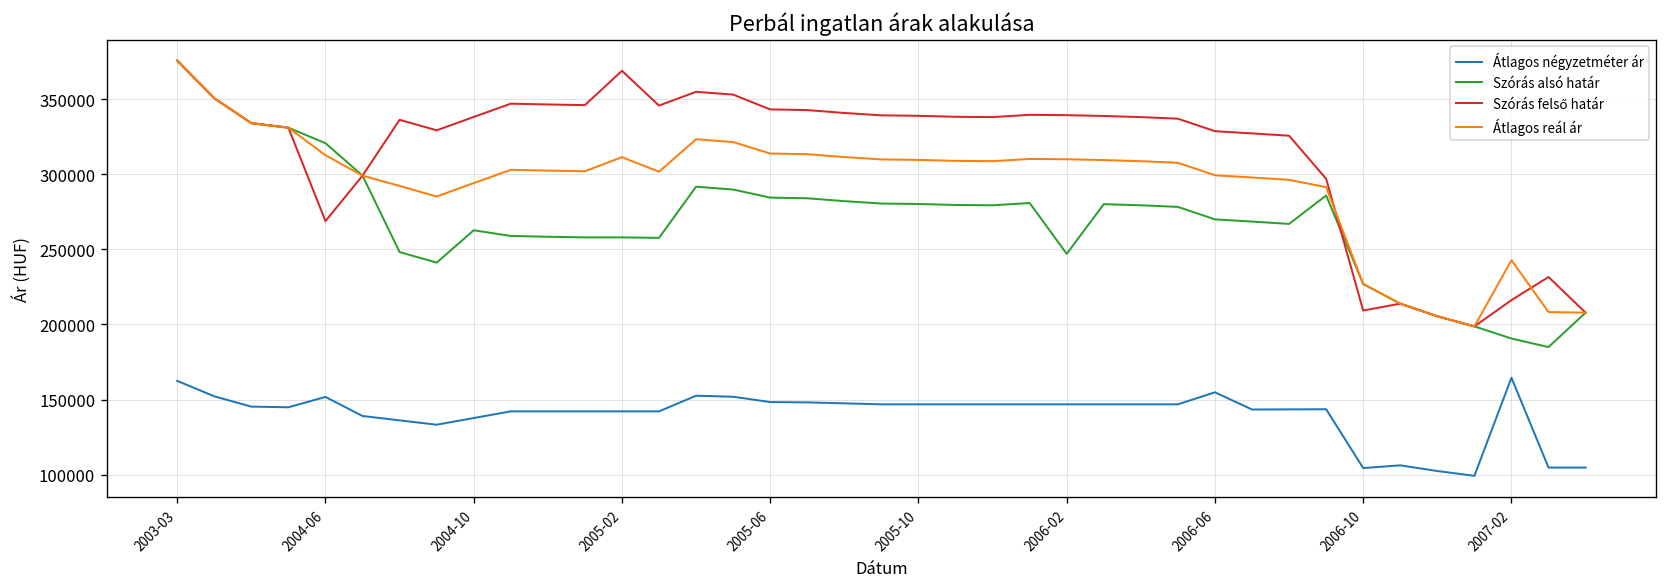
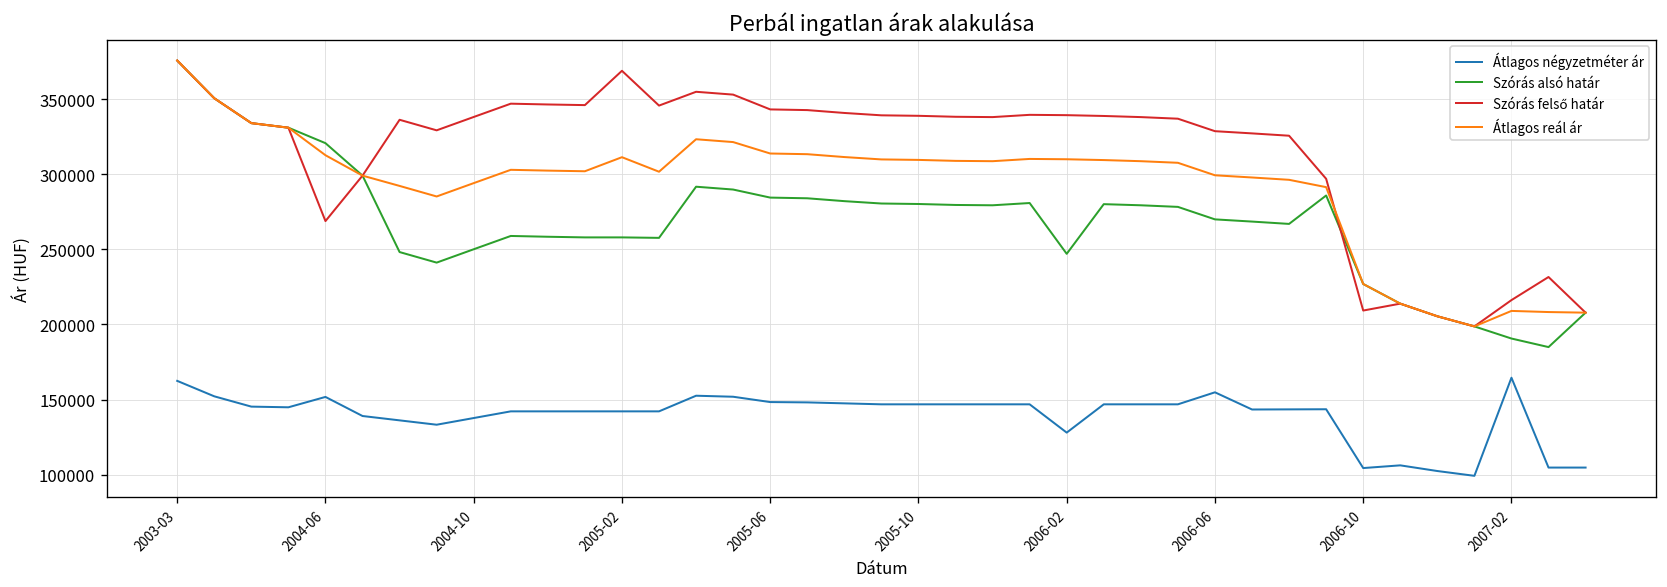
  {
    "Átlagos négyzetméter ár": {
      "2003-03": 163000,
      "2004-06": 152000,
      "2004-10": 138000,
      "2005-02": 142000,
      "2005-06": 148000,
      "2005-10": 147000,
-     "2006-02": 147000,
+     "2006-02": 128000,
      "2006-06": 155000,
      "2006-10": 105000,
      "2007-02": 165000
    },
    "Szórás alsó határ": {
      "2004-06": 321000,
-     "2004-10": 263000,
+     "2004-10": 250000,
      "2005-02": 258000,
      "2005-06": 284000,
      "2005-10": 280000,
      "2006-02": 247000,
      "2006-06": 270000,
      "2007-02": 191000
    },
    "Szórás felső határ": {
      "2004-06": 269000,
      "2004-10": 338000,
      "2005-02": 369000,
      "2005-06": 343000,
      "2005-10": 339000,
      "2006-02": 339000,
      "2006-06": 329000,
      "2006-10": 209000,
      "2007-02": 216000
    },
    "Átlagos reál ár": {
      "2004-06": 313000,
      "2004-10": 294000,
      "2005-02": 311000,
      "2005-06": 314000,
      "2005-10": 309000,
      "2006-02": 310000,
      "2006-06": 299000,
-     "2007-02": 243000
+     "2007-02": 209000
    }
  }
